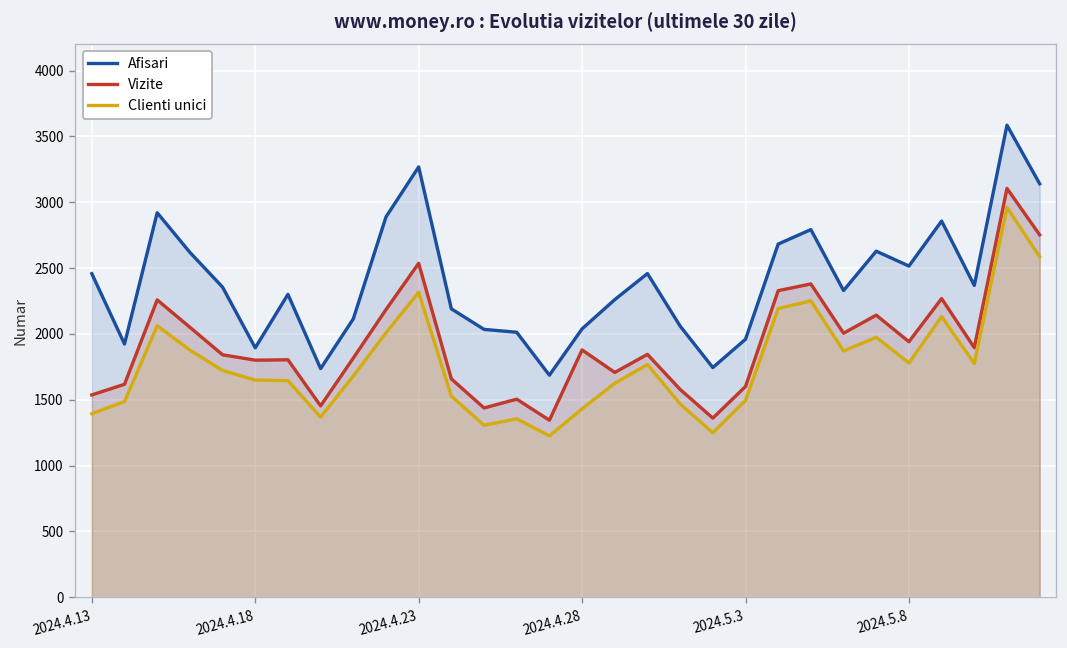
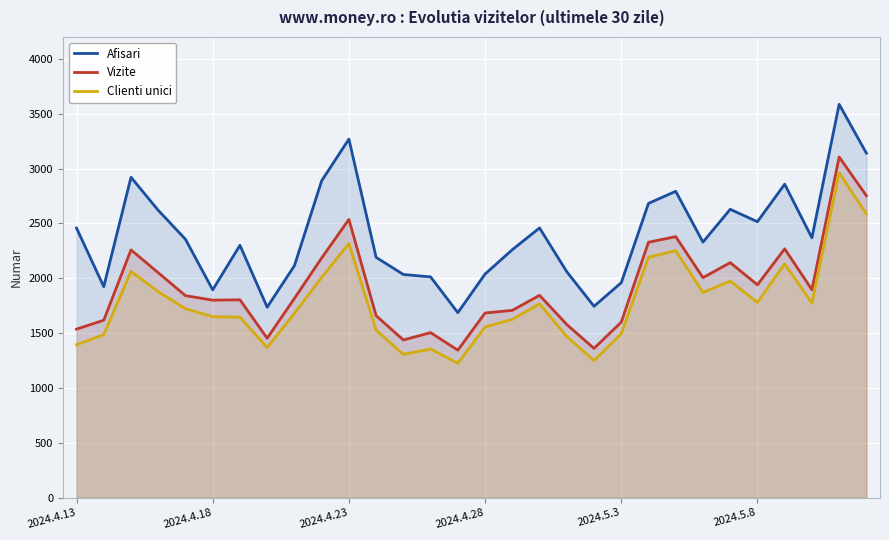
  {
    "Afisari": {
      "2024.4.13": 2460,
      "2024.4.18": 1900,
      "2024.4.23": 3270,
      "2024.4.28": 2040,
      "2024.5.3": 1960,
      "2024.5.8": 2520
    },
    "Vizite": {
      "2024.4.13": 1540,
      "2024.4.18": 1800,
      "2024.4.23": 2540,
-     "2024.4.28": 1880,
+     "2024.4.28": 1680,
      "2024.5.3": 1600,
      "2024.5.8": 1940
    },
    "Clienti unici": {
      "2024.4.13": 1400,
      "2024.4.18": 1650,
      "2024.4.23": 2320,
-     "2024.4.28": 1430,
+     "2024.4.28": 1560,
      "2024.5.3": 1500,
      "2024.5.8": 1780
    }
  }
